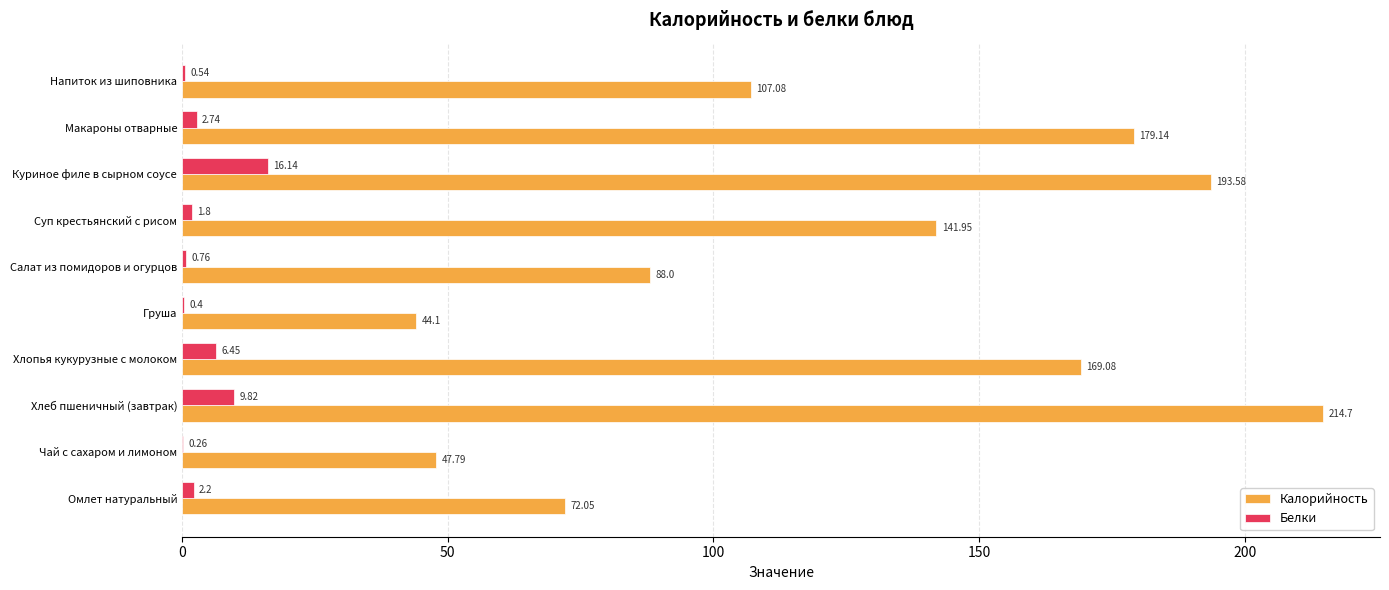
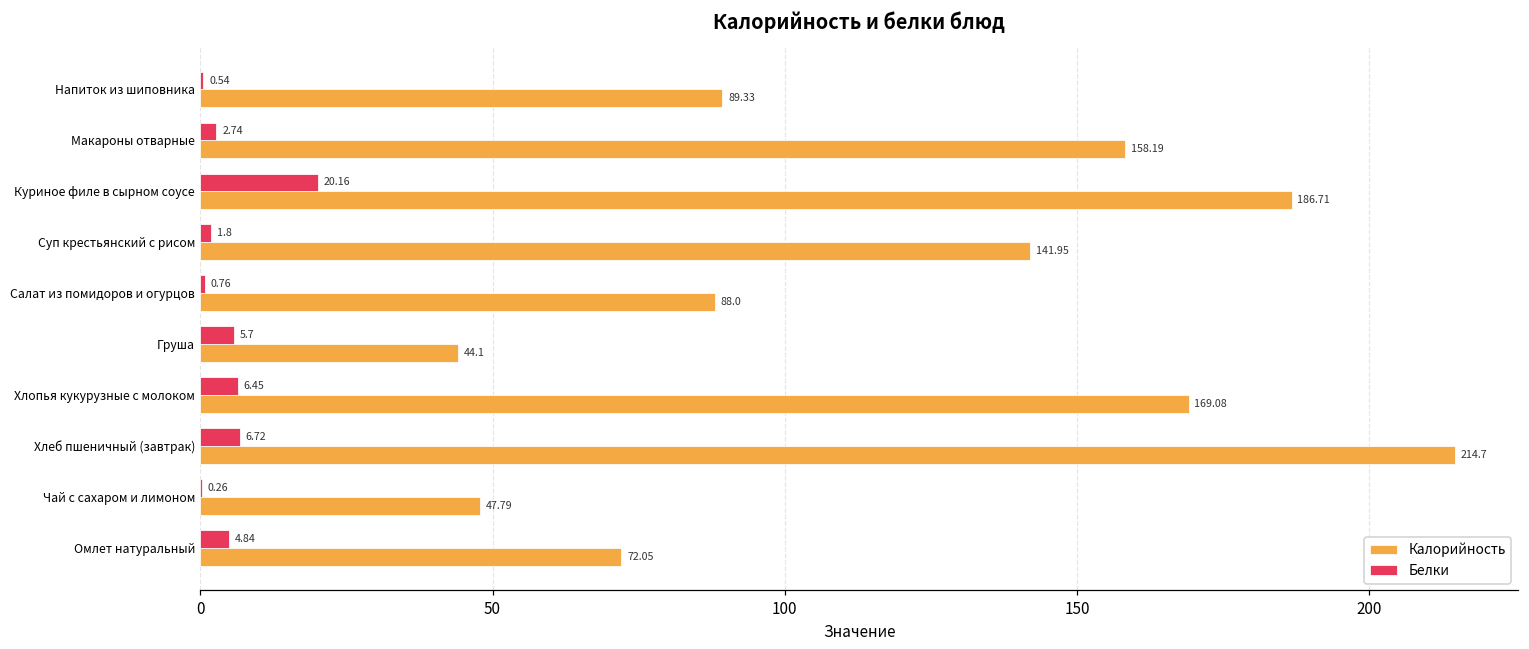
  {
    "Калорийность": {
-     "Напиток из шиповника": 107.08,
-     "Макароны отварные": 179.14,
-     "Куриное филе в сырном соусе": 193.58,
+     "Напиток из шиповника": 89.33,
+     "Макароны отварные": 158.19,
+     "Куриное филе в сырном соусе": 186.71,
      "Суп крестьянский с рисом": 141.95,
      "Салат из помидоров и огурцов": 88.0,
      "Груша": 44.1,
      "Хлопья кукурузные с молоком": 169.08,
      "Хлеб пшеничный (завтрак)": 214.7,
      "Чай с сахаром и лимоном": 47.79,
      "Омлет натуральный": 72.05
    },
    "Белки": {
      "Напиток из шиповника": 0.54,
      "Макароны отварные": 2.74,
-     "Куриное филе в сырном соусе": 16.14,
+     "Куриное филе в сырном соусе": 20.16,
      "Суп крестьянский с рисом": 1.8,
      "Салат из помидоров и огурцов": 0.76,
-     "Груша": 0.4,
+     "Груша": 5.7,
      "Хлопья кукурузные с молоком": 6.45,
-     "Хлеб пшеничный (завтрак)": 9.82,
+     "Хлеб пшеничный (завтрак)": 6.72,
      "Чай с сахаром и лимоном": 0.26,
-     "Омлет натуральный": 2.2
+     "Омлет натуральный": 4.84
    }
  }
